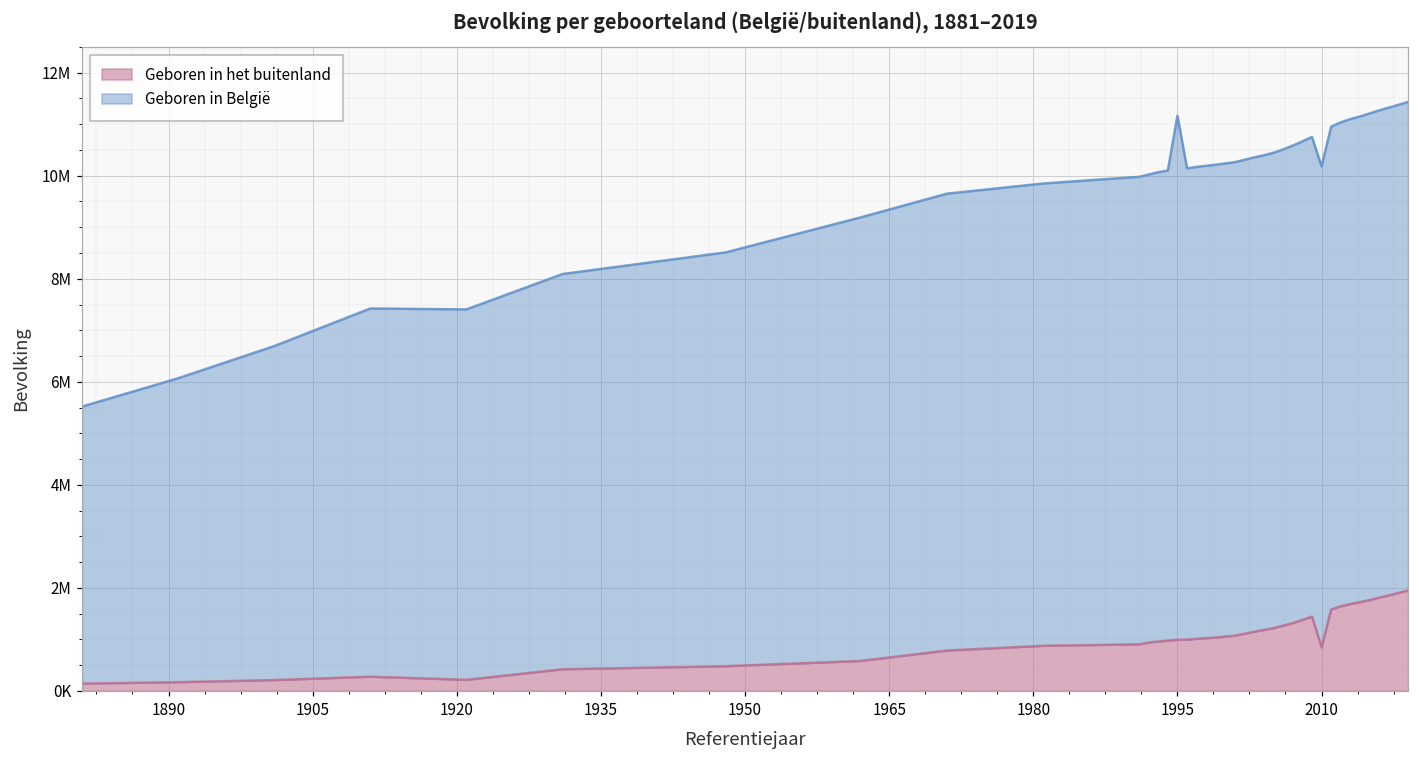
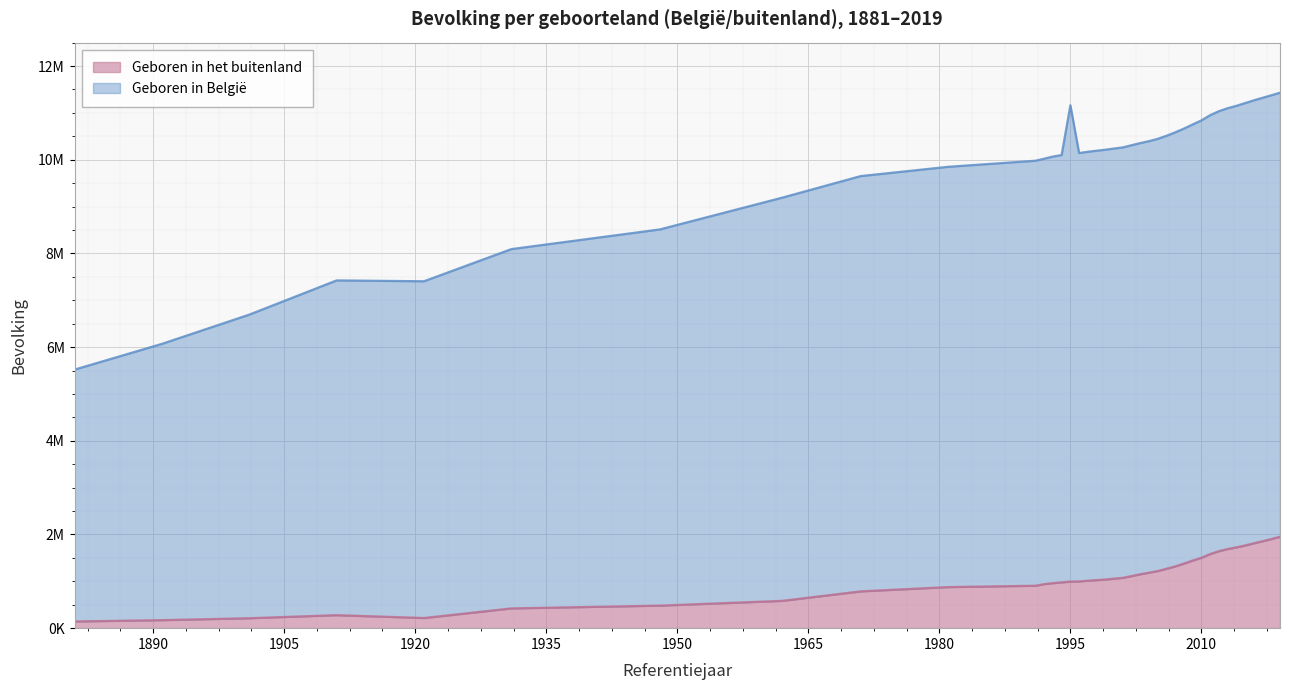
  {
    "Geboren in het buitenland": {
      "1995": 1000000,
-     "2010": 800000
+     "2010": 1500000
    },
    "Geboren in België": {
      "1995": 10200000,
      "2010": 9300000
    }
  }
